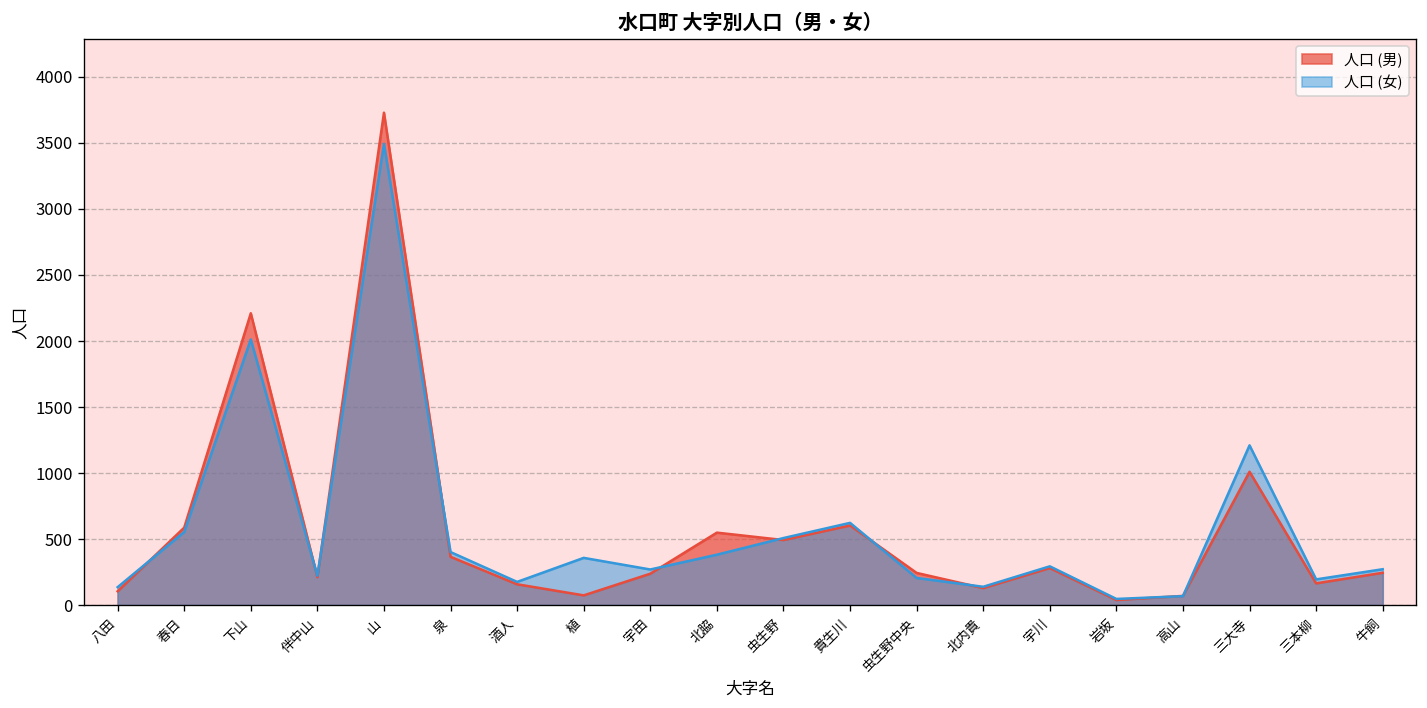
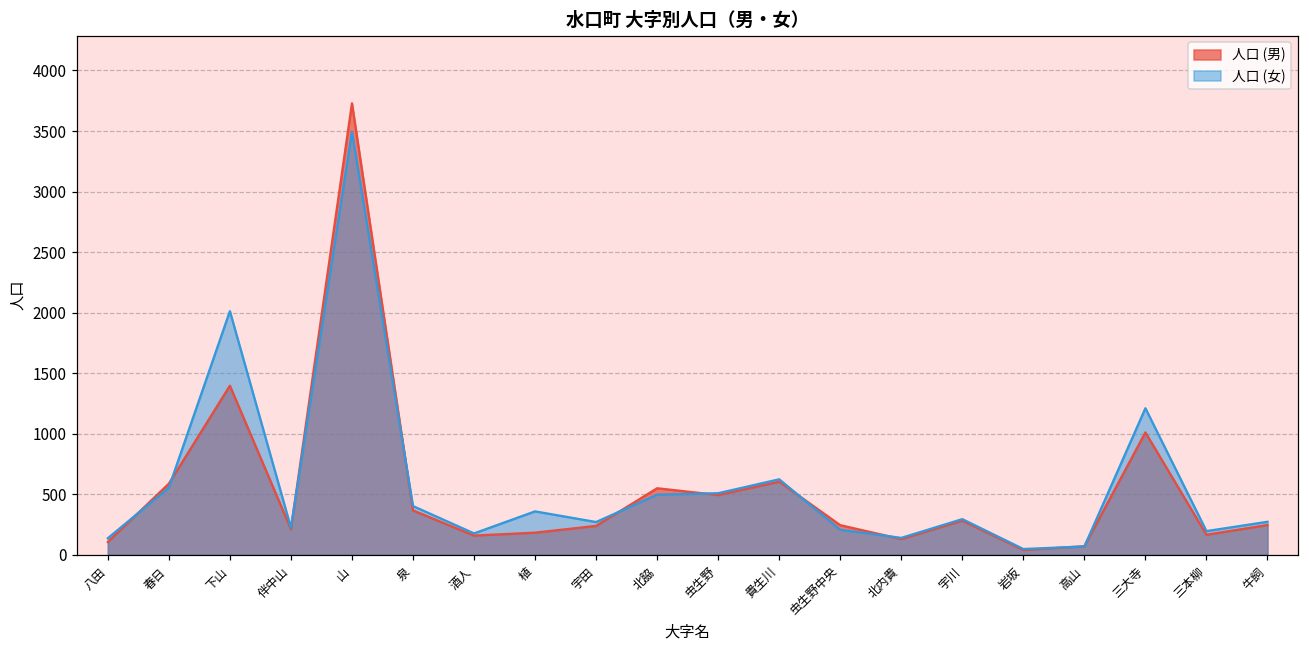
  {
    "人口 (男)": {
      "八田": 110,
      "春日": 590,
-     "下山": 2210,
+     "下山": 1400,
      "山": 3730,
      "泉": 370,
-     "植": 70,
+     "植": 180,
      "宇田": 240,
      "北脇": 550,
      "虫生野中央": 240,
      "三大寺": 1010,
      "三本柳": 170,
      "牛飼": 250
    },
    "人口 (女)": {
      "八田": 140,
      "春日": 550,
      "下山": 2010,
      "山": 3490,
      "泉": 400,
      "植": 360,
      "宇田": 270,
-     "北脇": 380,
+     "北脇": 500,
      "虫生野中央": 210,
      "三大寺": 1210,
      "三本柳": 200,
      "牛飼": 270
    }
  }
